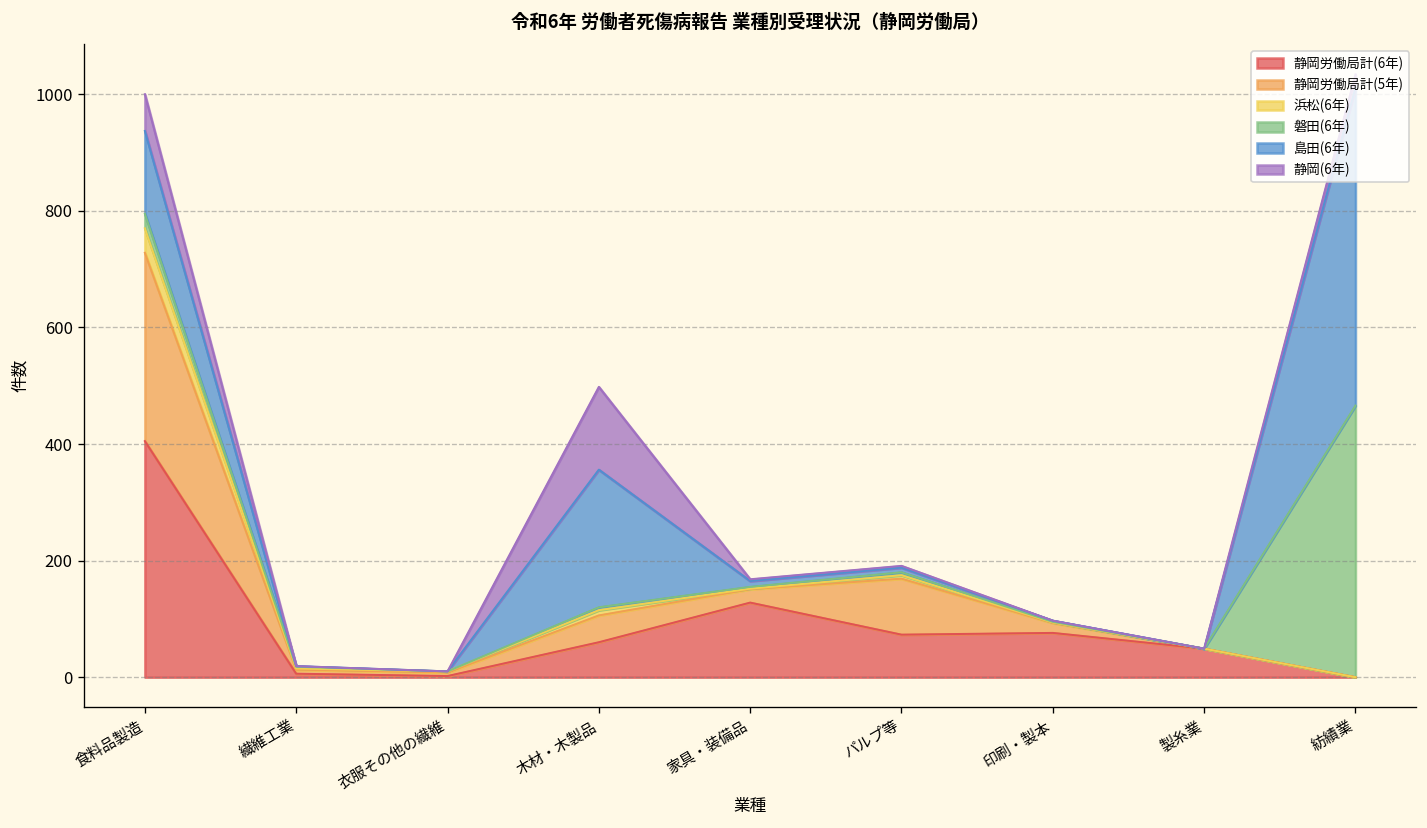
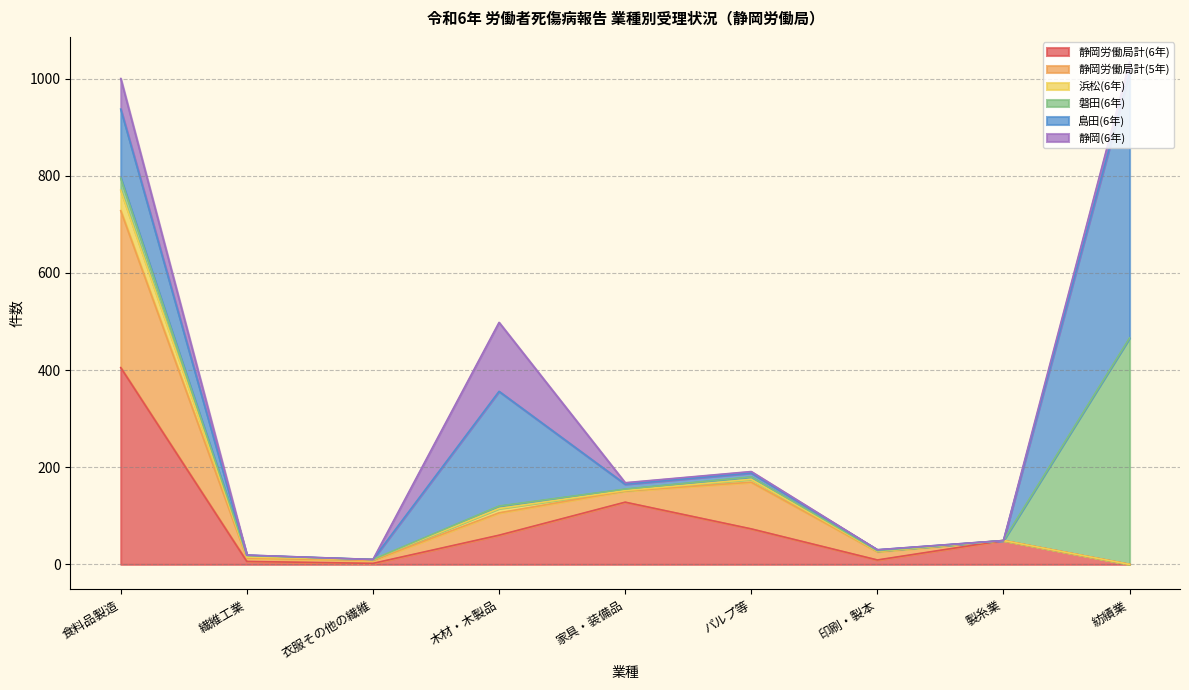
  {
    "静岡労働局計(6年)": {
      "食料品製造": 410,
      "繊維工業": 10,
      "衣服その他の繊維": 0,
      "木材・木製品": 60,
      "家具・装備品": 130,
      "パルプ等": 70,
-     "印刷・製本": 80
+     "印刷・製本": 10
    },
    "磐田(6年)": {
      "食料品製造": 30,
      "紡績業": 470
    },
    "島田(6年)": {
      "食料品製造": 140,
      "木材・木製品": 240
    },
    "静岡(6年)": {
      "食料品製造": 60,
      "木材・木製品": 140
    }
  }
